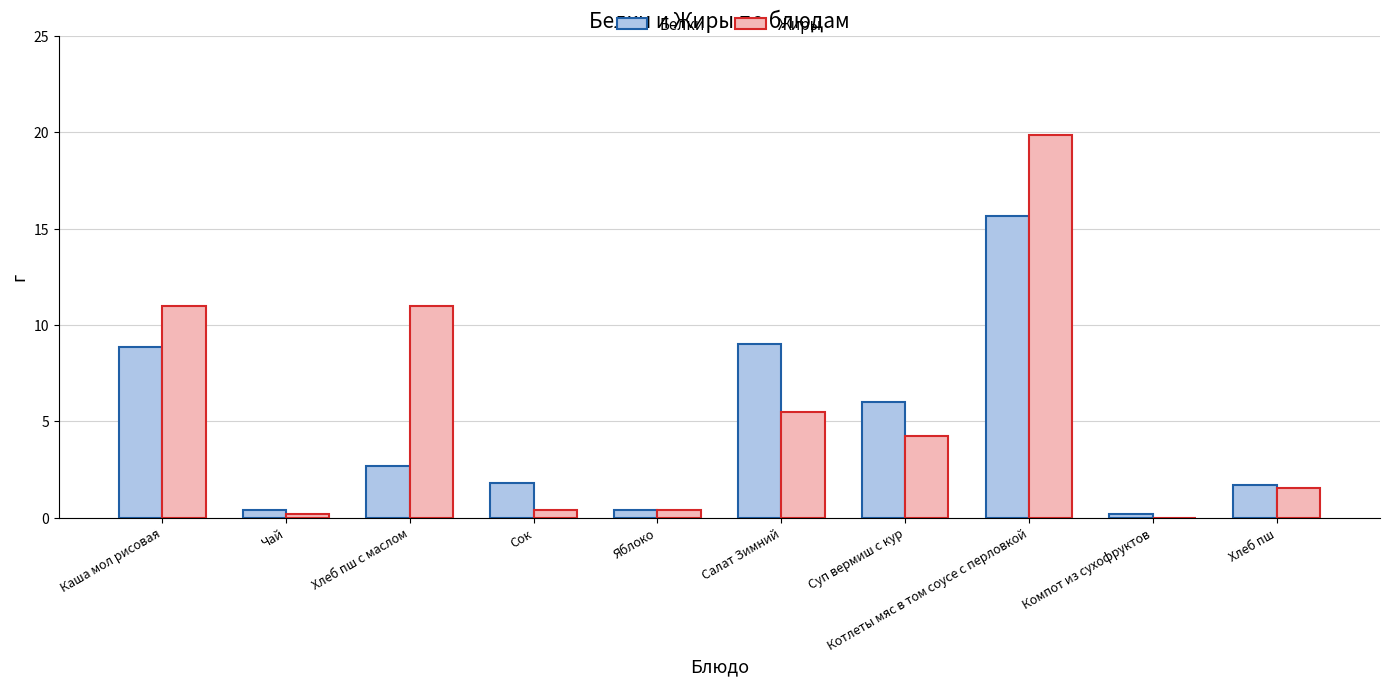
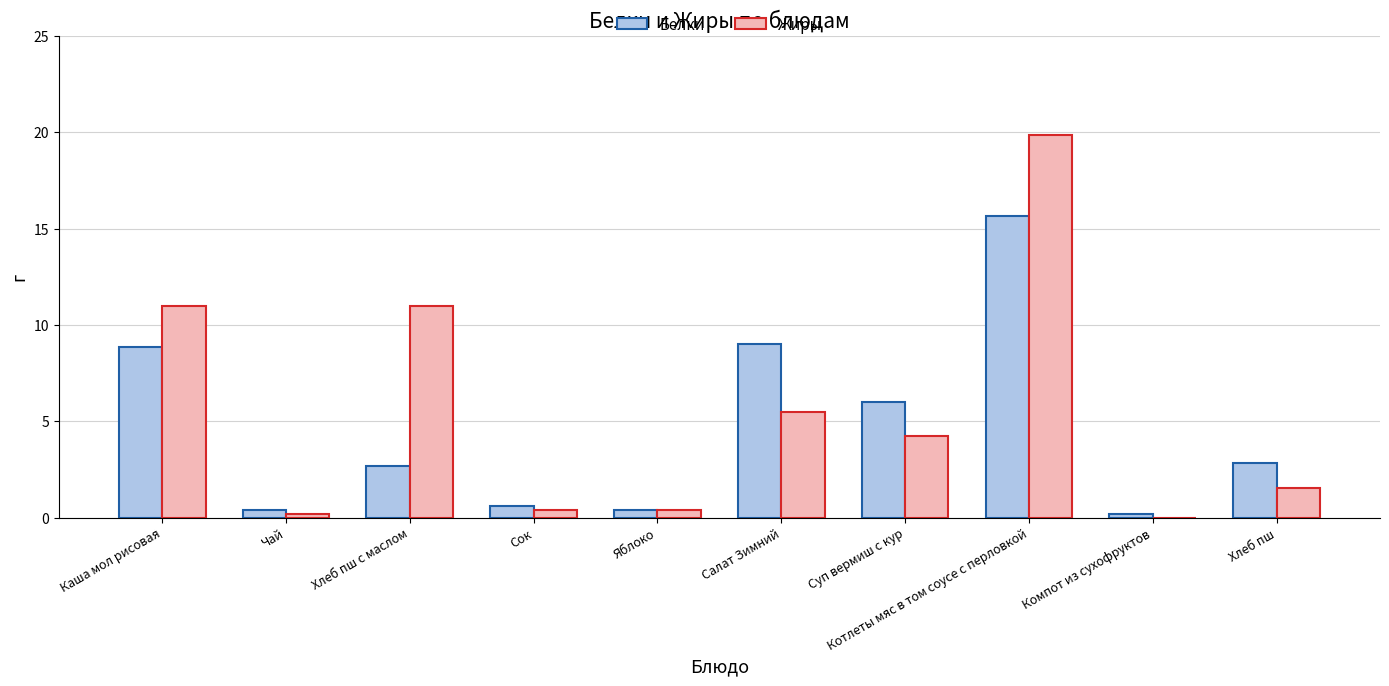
  {
    "Белки": {
      "Каша мол рисовая": 8.9,
      "Чай": 0.4,
      "Хлеб пш с маслом": 2.7,
-     "Сок": 1.8,
+     "Сок": 0.6,
      "Яблоко": 0.4,
      "Салат Зимний": 9.0,
      "Суп вермиш с кур": 6.0,
      "Котлеты мяс в том соусе с перловкой": 15.7,
      "Компот из сухофруктов": 0.2,
-     "Хлеб пш": 1.7
+     "Хлеб пш": 2.8
    },
    "Жиры": {
      "Каша мол рисовая": 11.0,
      "Чай": 0.2,
      "Хлеб пш с маслом": 11.0,
      "Сок": 0.4,
      "Яблоко": 0.4,
      "Салат Зимний": 5.5,
      "Суп вермиш с кур": 4.3,
      "Котлеты мяс в том соусе с перловкой": 19.8,
      "Компот из сухофруктов": 0.0,
      "Хлеб пш": 1.5
    }
  }
